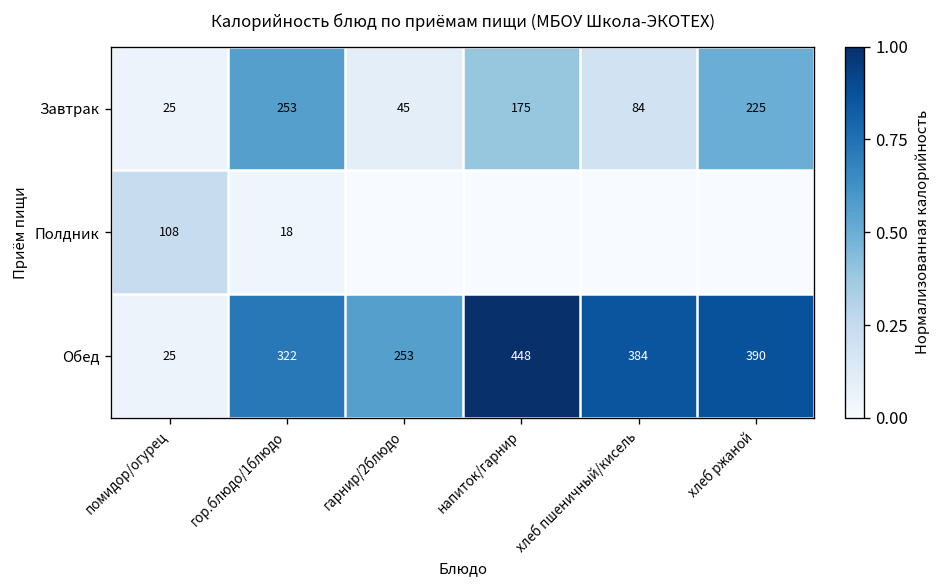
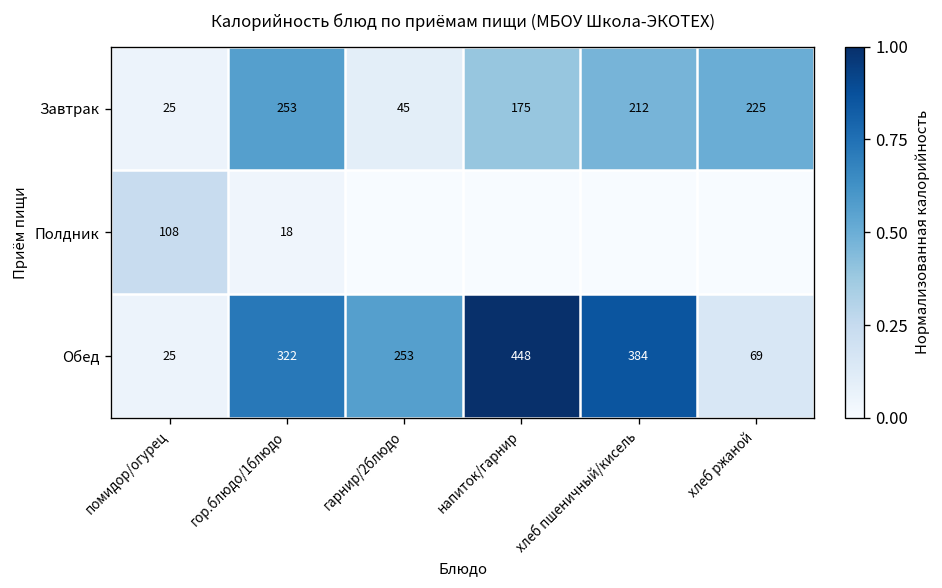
  {
    "Завтрак": {
      "помидор/огурец": 25,
      "гор.блюдо/1блюдо": 253,
      "гарнир/2блюдо": 45,
      "напиток/гарнир": 175,
-     "хлеб пшеничный/кисель": 84,
+     "хлеб пшеничный/кисель": 212,
      "хлеб ржаной": 225
    },
    "Полдник": {
      "помидор/огурец": 108,
      "гор.блюдо/1блюдо": 18
    },
    "Обед": {
      "помидор/огурец": 25,
      "гор.блюдо/1блюдо": 322,
      "гарнир/2блюдо": 253,
      "напиток/гарнир": 448,
      "хлеб пшеничный/кисель": 384,
-     "хлеб ржаной": 390
+     "хлеб ржаной": 69
    }
  }
